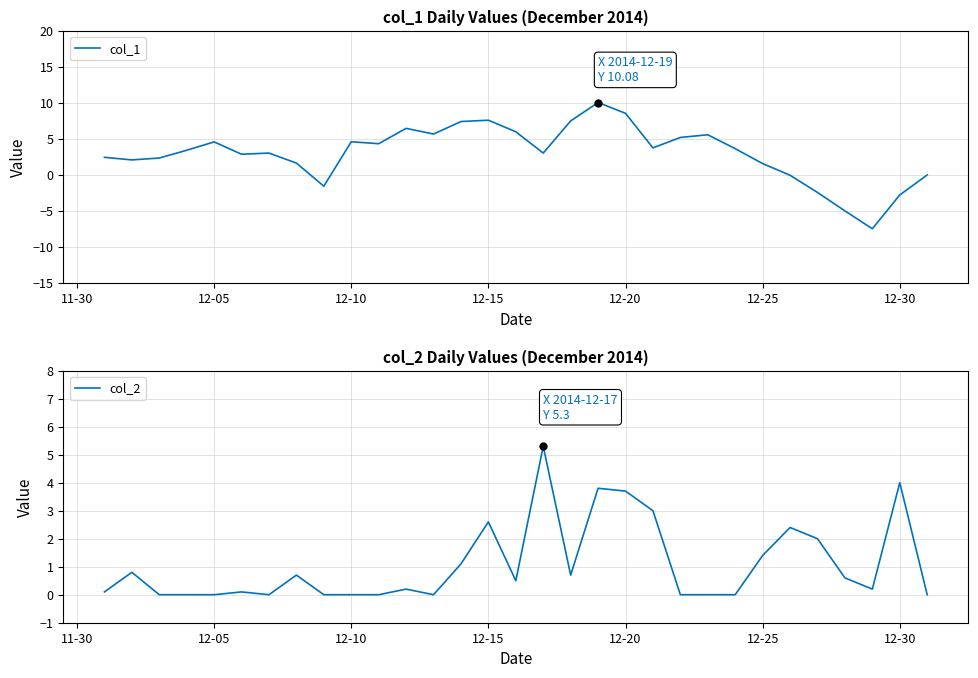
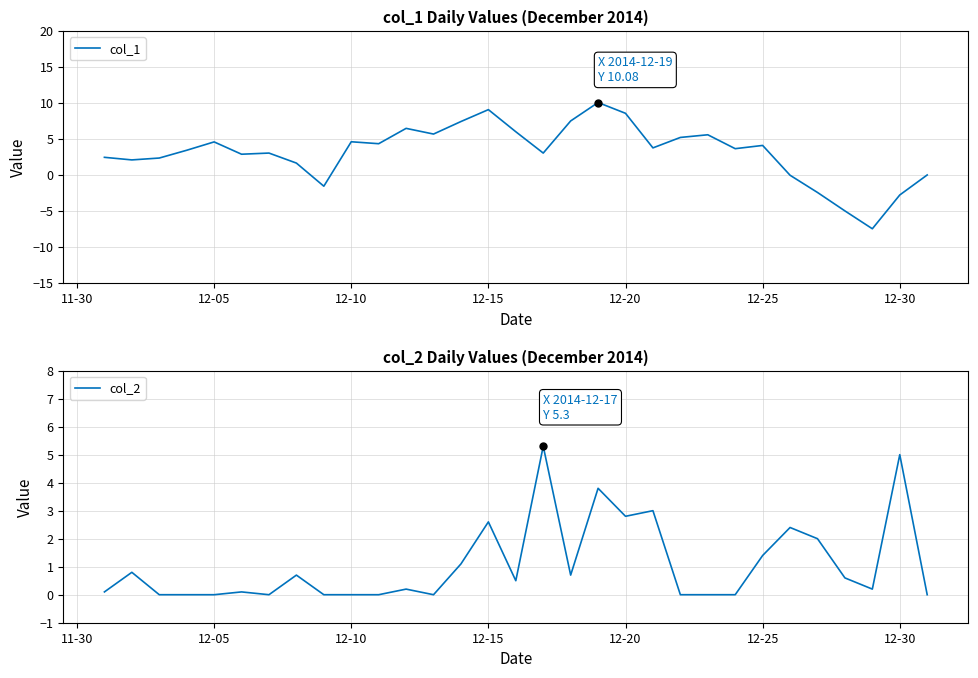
  {
    "col_1 Daily Values (December 2014)": {
      "col_1": {
        "12-05": 5,
        "12-10": 5,
-       "12-15": 8,
+       "12-15": 9,
        "12-20": 9,
-       "12-25": 2,
+       "12-25": 4,
        "12-30": -3
      }
    },
    "col_2 Daily Values (December 2014)": {
      "col_2": {
        "12-05": 0.0,
        "12-10": 0.0,
        "12-15": 2.6,
-       "12-20": 3.7,
+       "12-20": 2.8,
        "12-25": 1.4,
-       "12-30": 4
+       "12-30": 5
      }
    }
  }
